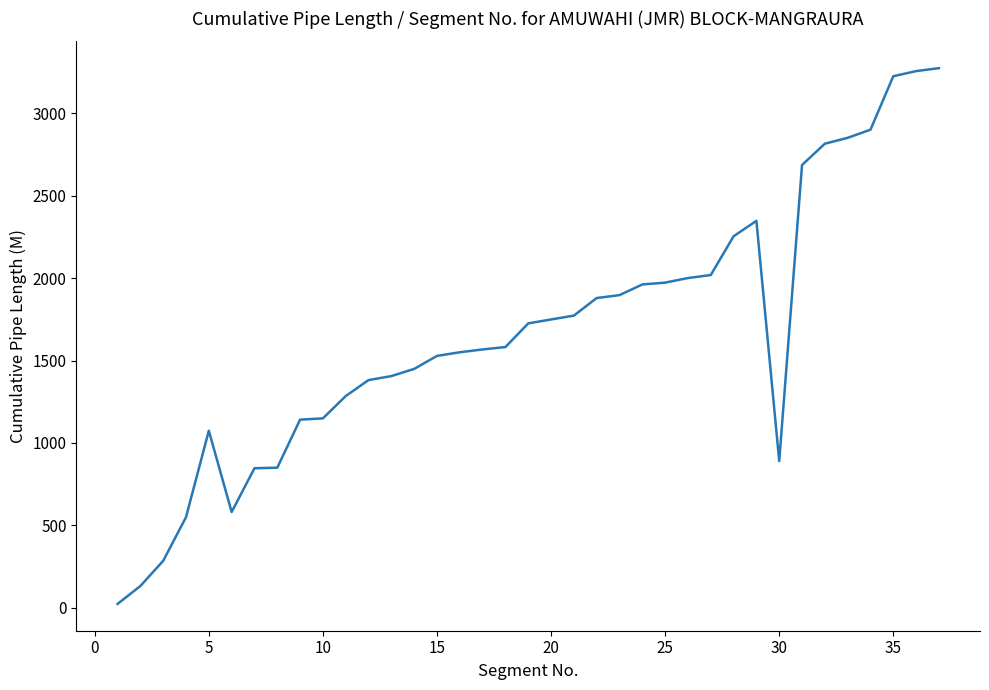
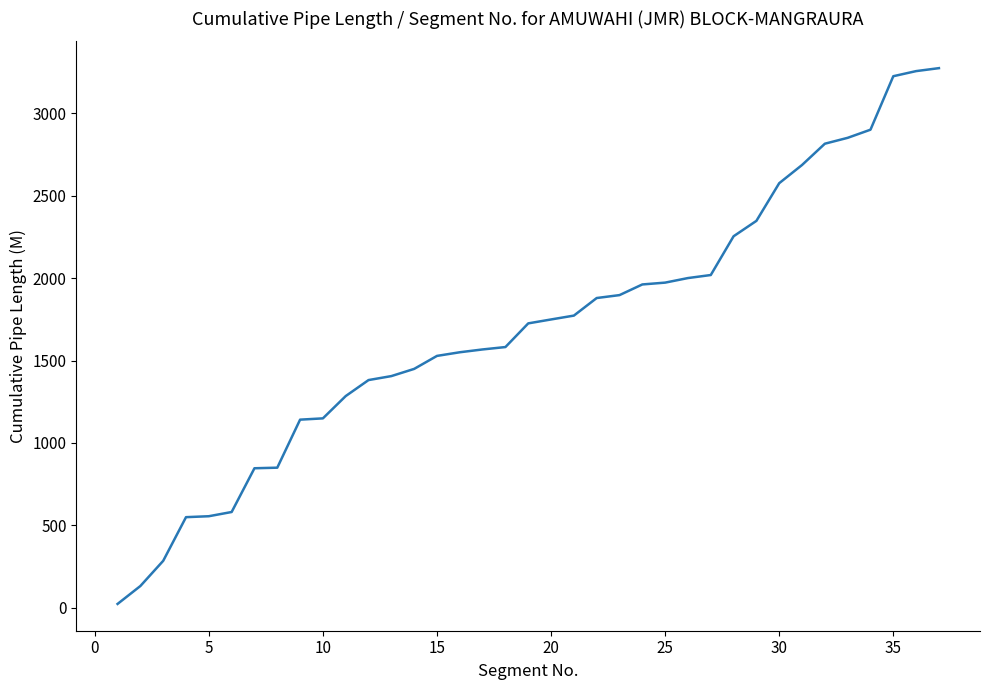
  {
-   "5": 1070,
+   "5": 550,
    "10": 1150,
    "15": 1530,
    "20": 1750,
    "25": 1970,
-   "30": 890,
+   "30": 2580,
    "35": 3230
  }
